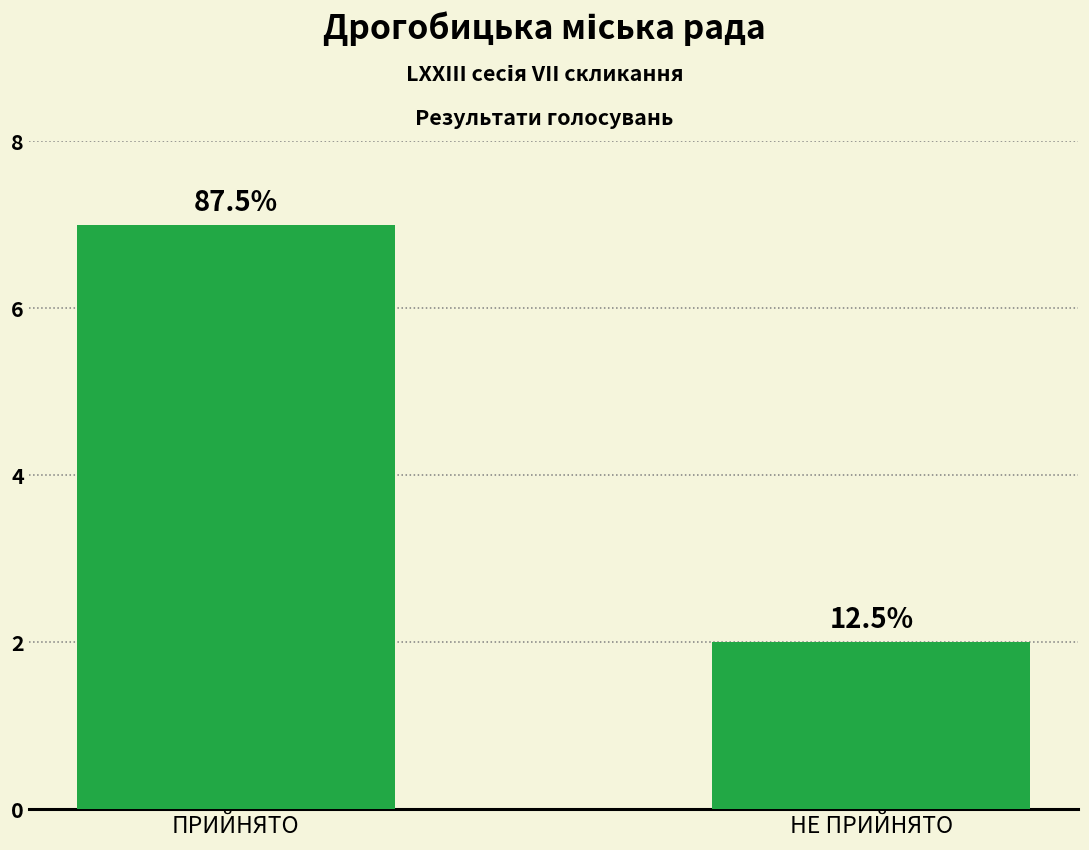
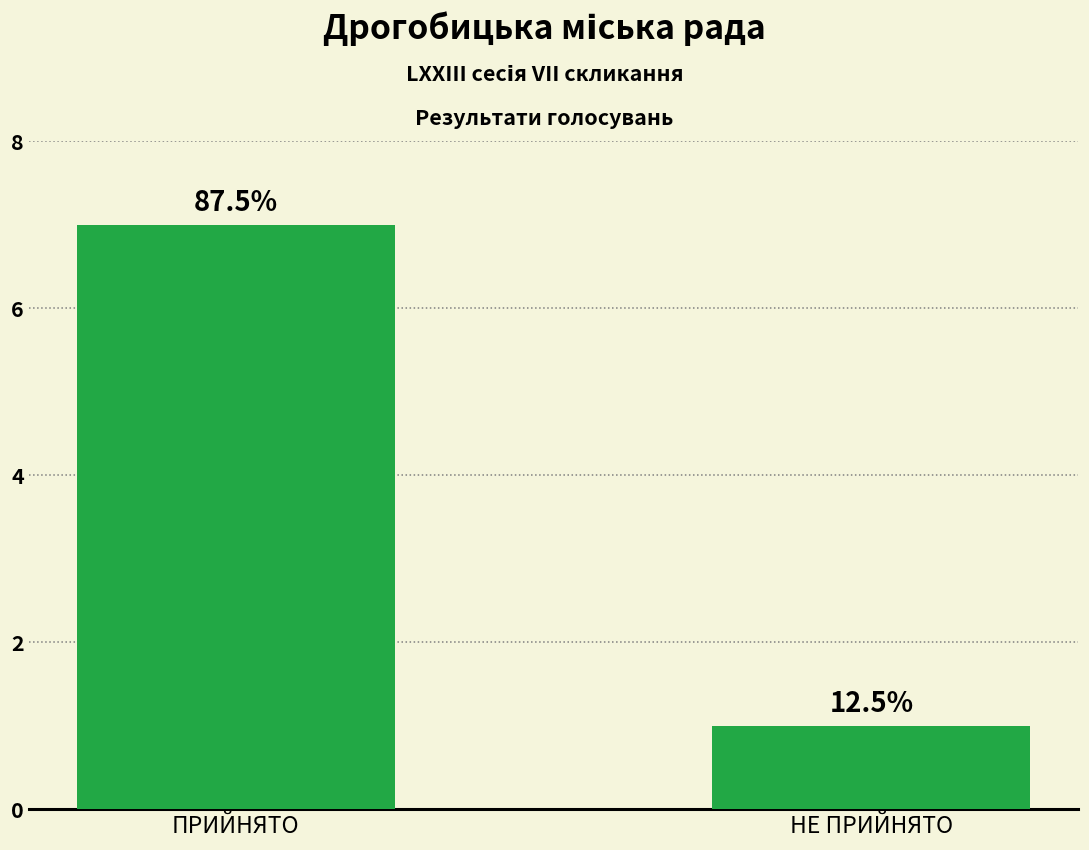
  {
-   "НЕ ПРИЙНЯТО": 2
+   "НЕ ПРИЙНЯТО": 1
  }
